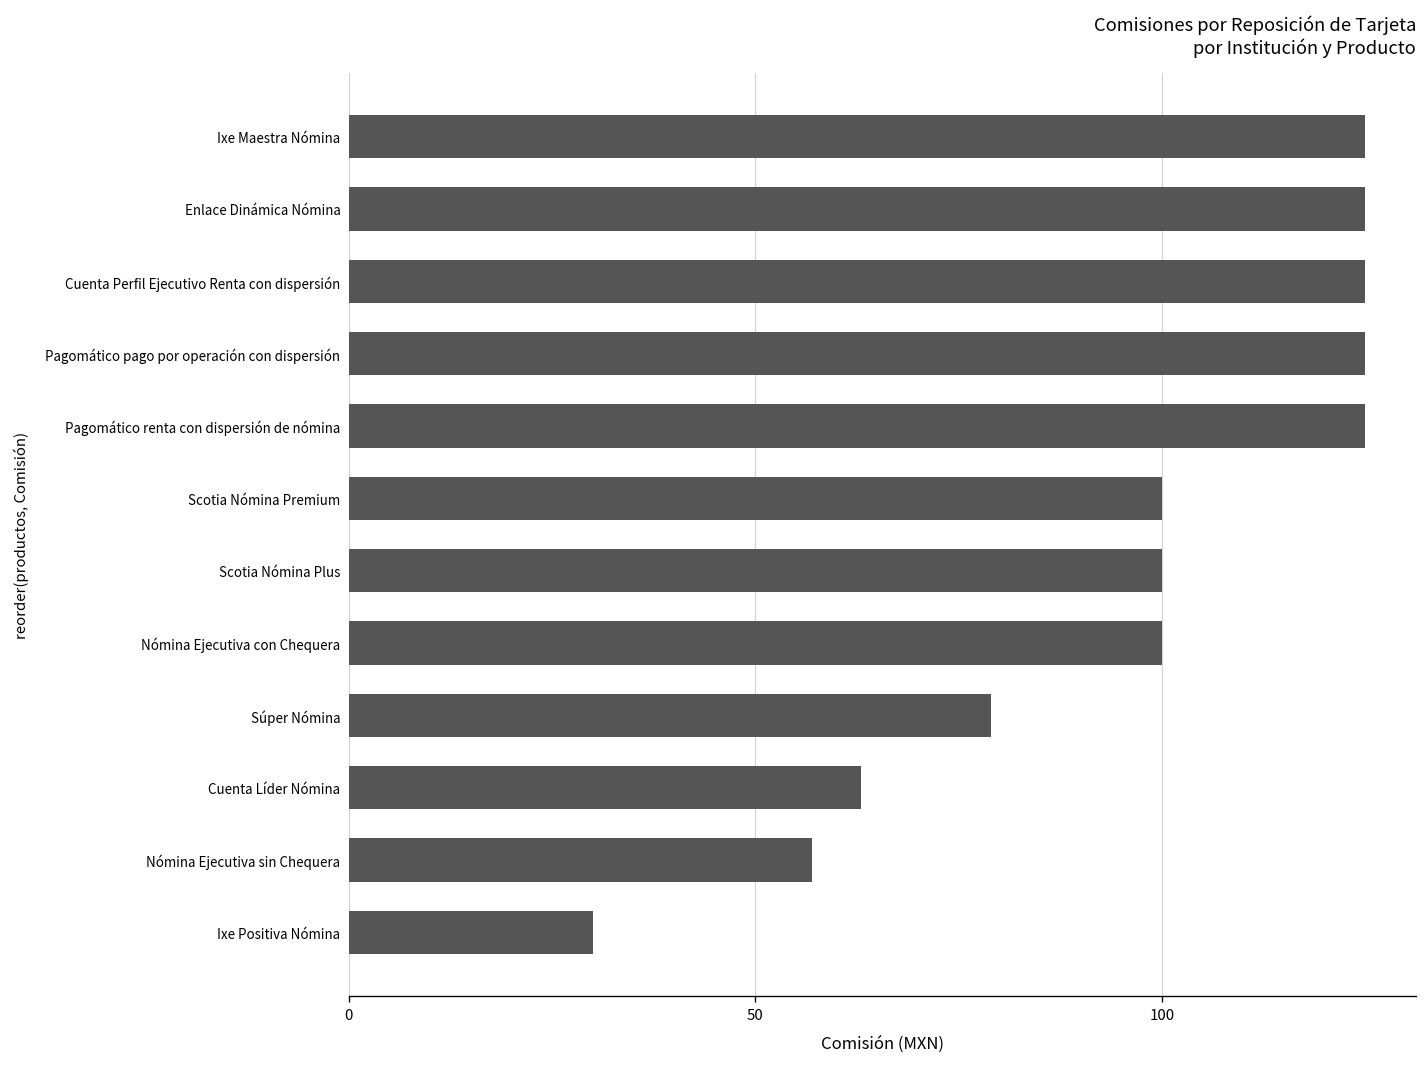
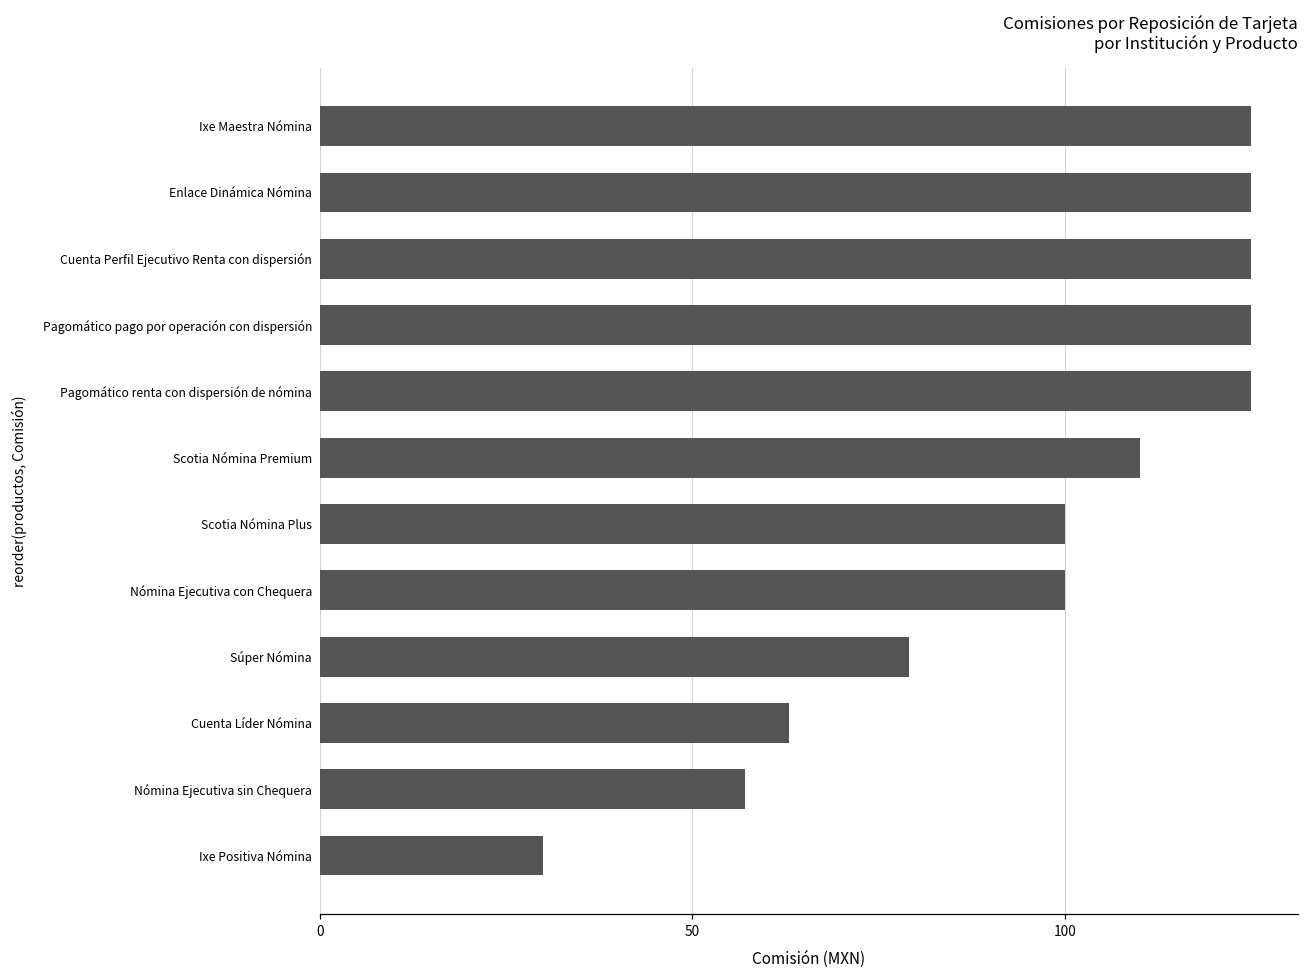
  {
    "Ixe Maestra Nómina": 125,
    "Enlace Dinámica Nómina": 125,
    "Cuenta Perfil Ejecutivo Renta con dispersión": 125,
    "Pagomático pago por operación con dispersión": 125,
    "Pagomático renta con dispersión de nómina": 125,
-   "Scotia Nómina Premium": 100,
+   "Scotia Nómina Premium": 110,
    "Scotia Nómina Plus": 100,
    "Nómina Ejecutiva con Chequera": 100,
    "Súper Nómina": 79,
    "Cuenta Líder Nómina": 63,
    "Nómina Ejecutiva sin Chequera": 57,
    "Ixe Positiva Nómina": 30
  }
